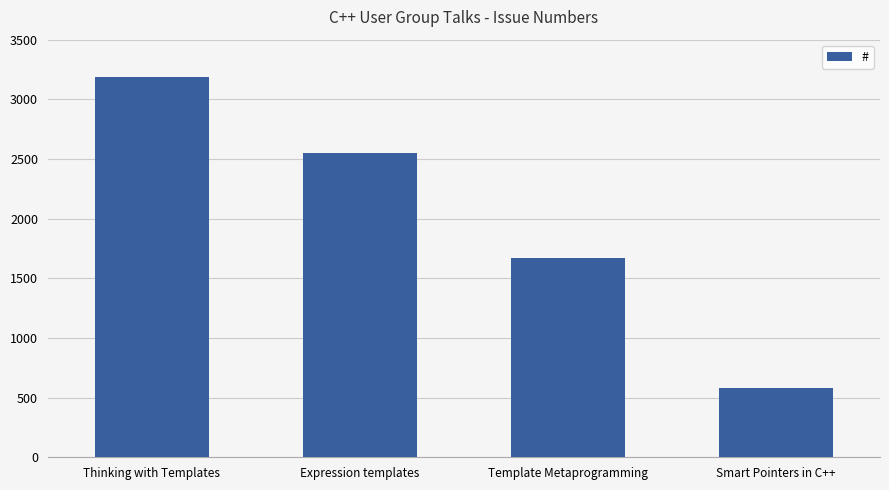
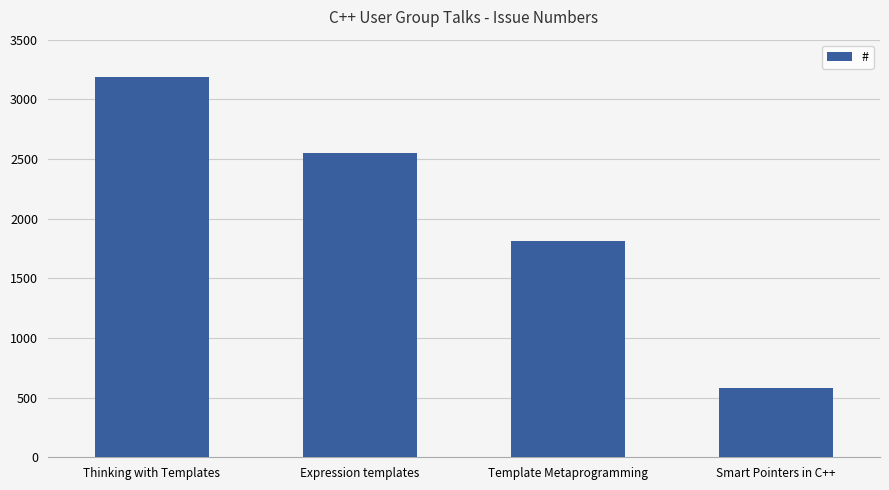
  {
    "Thinking with Templates": 3190,
    "Expression templates": 2550,
-   "Template Metaprogramming": 1670,
+   "Template Metaprogramming": 1810,
    "Smart Pointers in C++": 580
  }
